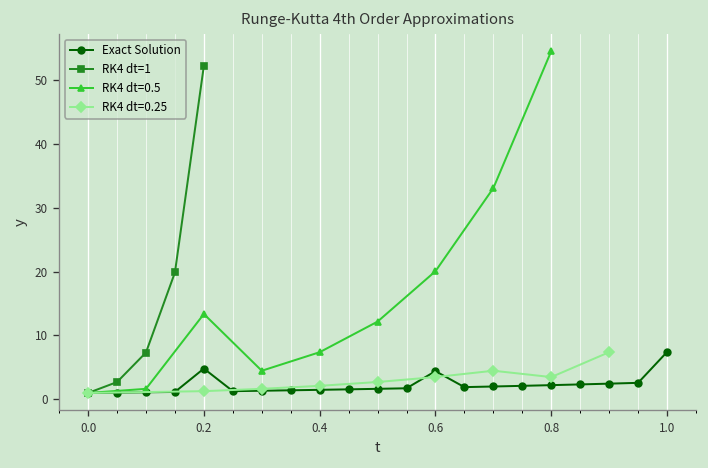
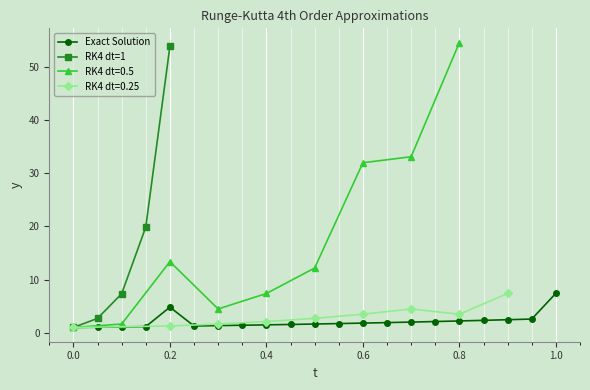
  {
    "Exact Solution": {
      "0.2": 5,
      "0.4": 1,
-     "0.6": 4,
+     "0.6": 2,
      "0.8": 2,
      "1.0": 7
    },
    "RK4 dt=1": {
-     "0.2": 52
+     "0.2": 54
    },
    "RK4 dt=0.5": {
      "0.2": 13,
      "0.4": 7,
-     "0.6": 20,
+     "0.6": 32,
      "0.8": 55
    },
    "RK4 dt=0.25": {
      "0.2": 1,
      "0.4": 2,
      "0.6": 3,
      "0.8": 3
    }
  }
